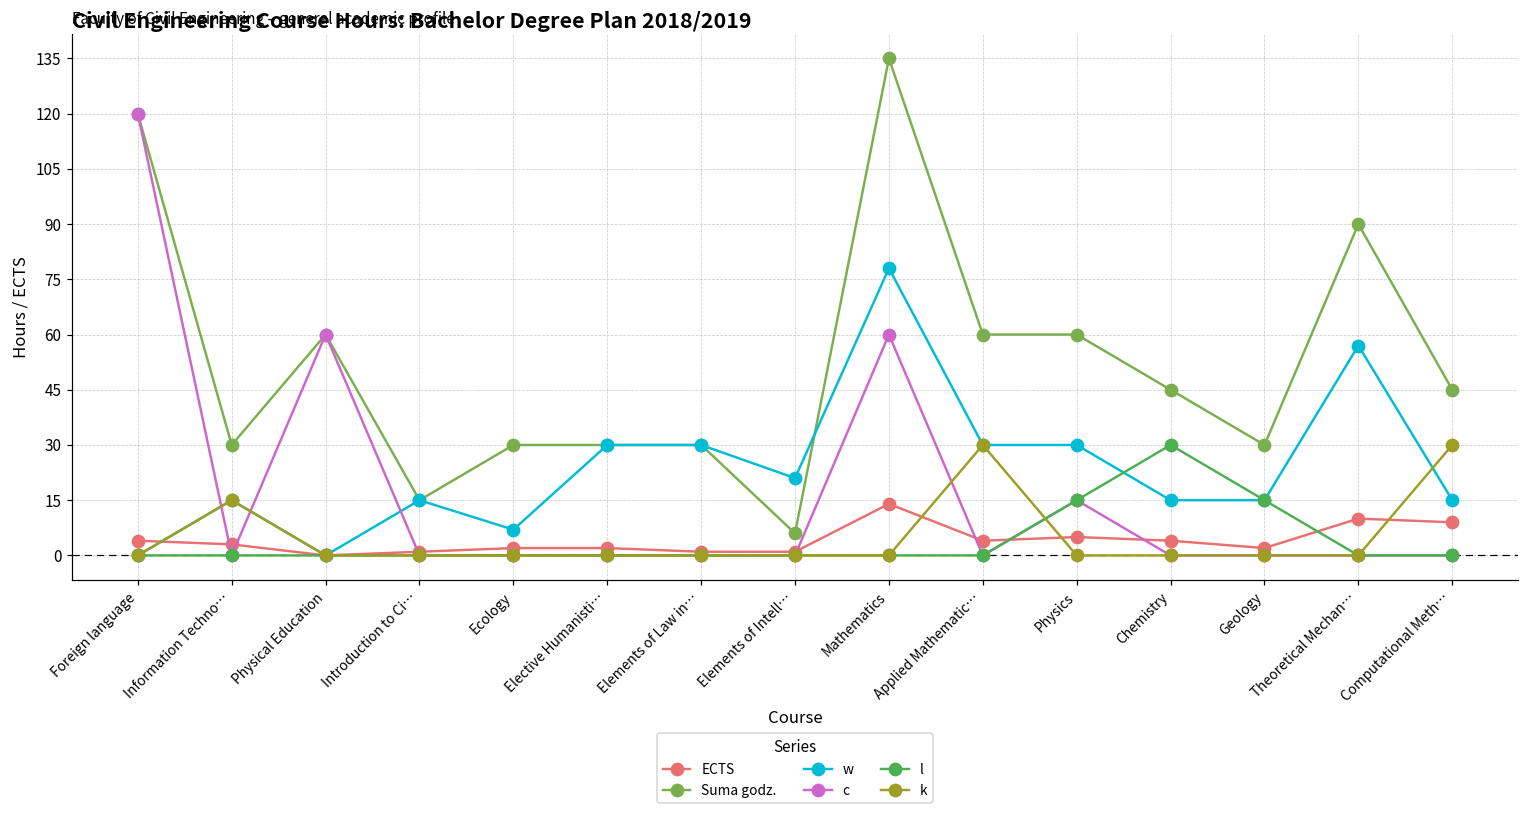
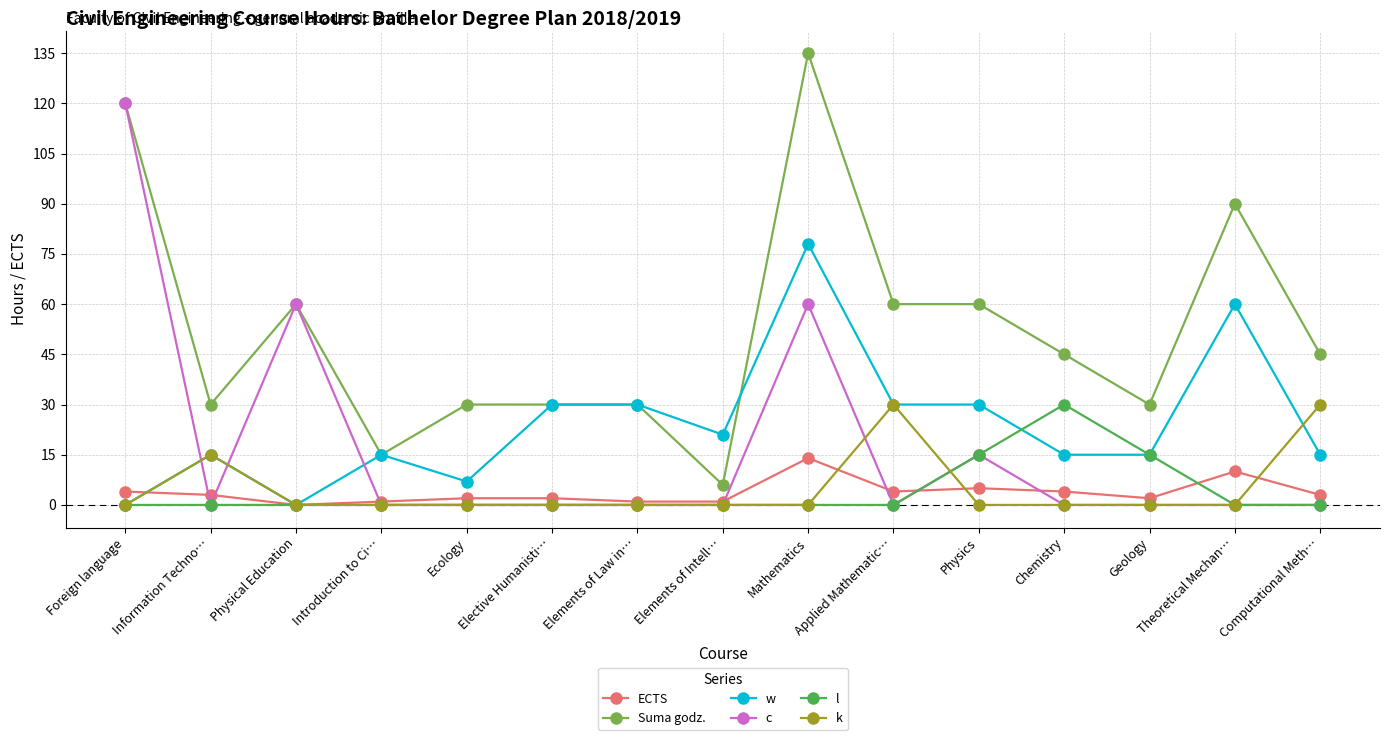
  {
    "ECTS": {
      "Foreign language": 4,
      "Information Techno…": 3,
      "Introduction to Ci…": 1,
      "Ecology": 2,
      "Elective Humanisti…": 2,
      "Elements of Law in…": 1,
      "Elements of Intell…": 1,
      "Mathematics": 14,
      "Applied Mathematic…": 4,
      "Physics": 5,
      "Chemistry": 4,
      "Geology": 2,
      "Theoretical Mechan…": 10,
-     "Computational Meth…": 9
+     "Computational Meth…": 3
    },
    "w": {
      "Ecology": 7,
      "Elements of Intell…": 21,
      "Mathematics": 78,
      "Physics": 30,
      "Chemistry": 15,
-     "Theoretical Mechan…": 57,
+     "Theoretical Mechan…": 60,
      "Computational Meth…": 15
    },
    "c": {
      "Mathematics": 60
    }
  }
